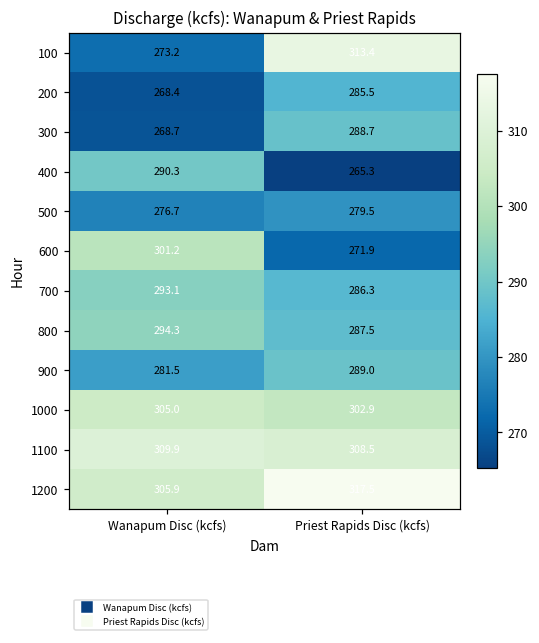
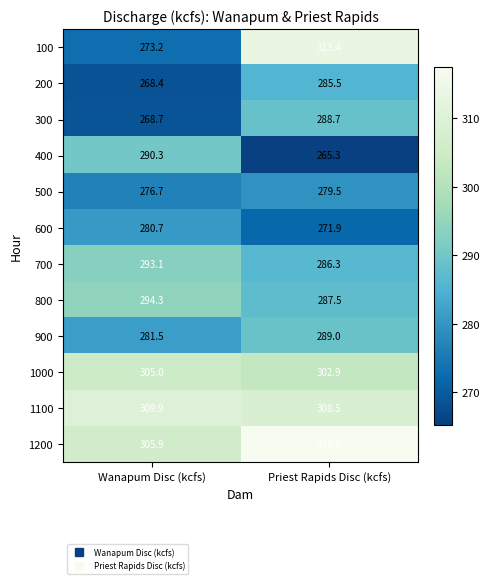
  {
    "100": {
      "Wanapum Disc (kcfs)": 273.2
    },
    "200": {
      "Wanapum Disc (kcfs)": 268.4,
      "Priest Rapids Disc (kcfs)": 285.5
    },
    "300": {
      "Wanapum Disc (kcfs)": 268.7,
      "Priest Rapids Disc (kcfs)": 288.7
    },
    "400": {
      "Wanapum Disc (kcfs)": 290.3,
      "Priest Rapids Disc (kcfs)": 265.3
    },
    "500": {
      "Wanapum Disc (kcfs)": 276.7,
      "Priest Rapids Disc (kcfs)": 279.5
    },
    "600": {
-     "Wanapum Disc (kcfs)": 301.2,
+     "Wanapum Disc (kcfs)": 280.7,
      "Priest Rapids Disc (kcfs)": 271.9
    },
    "700": {
      "Wanapum Disc (kcfs)": 293.1,
      "Priest Rapids Disc (kcfs)": 286.3
    },
    "800": {
      "Wanapum Disc (kcfs)": 294.3,
      "Priest Rapids Disc (kcfs)": 287.5
    },
    "900": {
      "Wanapum Disc (kcfs)": 281.5,
      "Priest Rapids Disc (kcfs)": 289.0
    },
    "1000": {
      "Wanapum Disc (kcfs)": 305.0,
      "Priest Rapids Disc (kcfs)": 302.9
    },
    "1200": {
      "Wanapum Disc (kcfs)": 305.9
    }
  }
